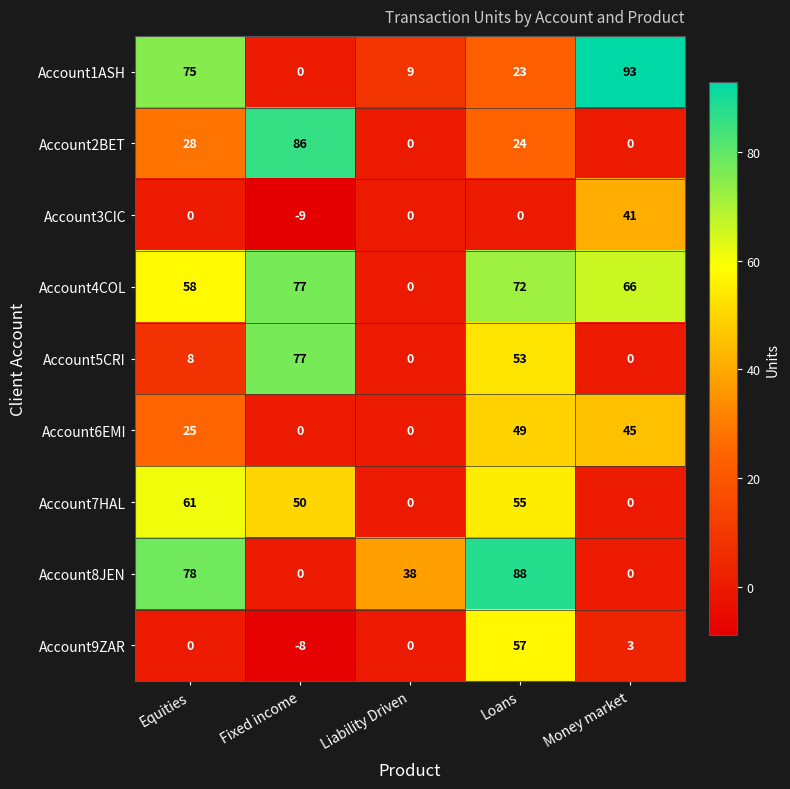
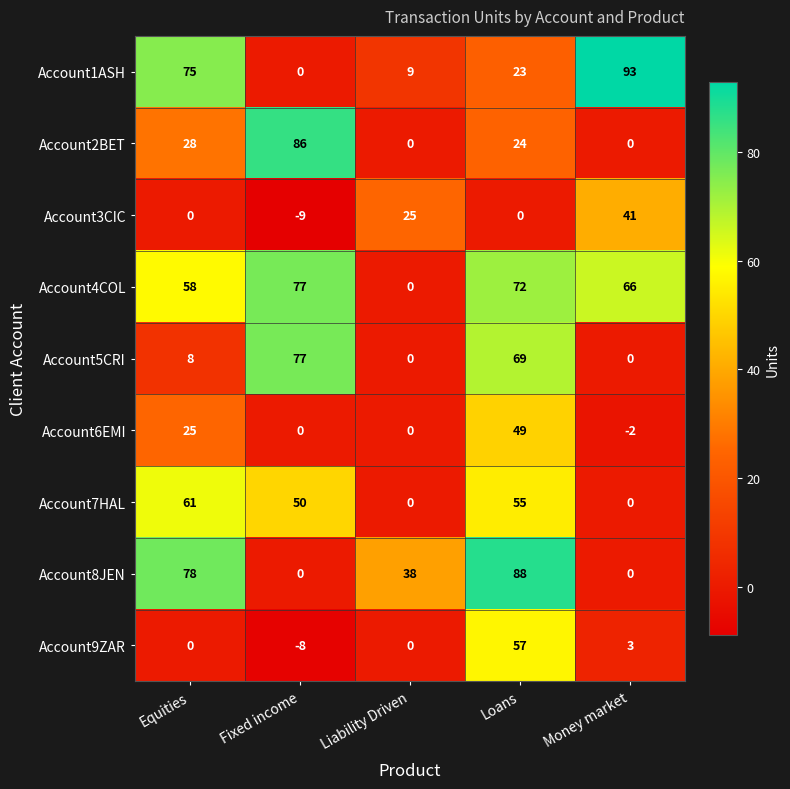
  {
    "Account1ASH": {
      "Equities": 75,
      "Fixed income": 0,
      "Liability Driven": 9,
      "Loans": 23,
      "Money market": 93
    },
    "Account2BET": {
      "Equities": 28,
      "Fixed income": 86,
      "Liability Driven": 0,
      "Loans": 24,
      "Money market": 0
    },
    "Account3CIC": {
      "Equities": 0,
      "Fixed income": -9,
-     "Liability Driven": 0,
+     "Liability Driven": 25,
      "Loans": 0,
      "Money market": 41
    },
    "Account4COL": {
      "Equities": 58,
      "Fixed income": 77,
      "Liability Driven": 0,
      "Loans": 72,
      "Money market": 66
    },
    "Account5CRI": {
      "Equities": 8,
      "Fixed income": 77,
      "Liability Driven": 0,
-     "Loans": 53,
+     "Loans": 69,
      "Money market": 0
    },
    "Account6EMI": {
      "Equities": 25,
      "Fixed income": 0,
      "Liability Driven": 0,
      "Loans": 49,
-     "Money market": 45
+     "Money market": -2
    },
    "Account7HAL": {
      "Equities": 61,
      "Fixed income": 50,
      "Liability Driven": 0,
      "Loans": 55,
      "Money market": 0
    },
    "Account8JEN": {
      "Equities": 78,
      "Fixed income": 0,
      "Liability Driven": 38,
      "Loans": 88,
      "Money market": 0
    },
    "Account9ZAR": {
      "Equities": 0,
      "Fixed income": -8,
      "Liability Driven": 0,
      "Loans": 57,
      "Money market": 3
    }
  }
